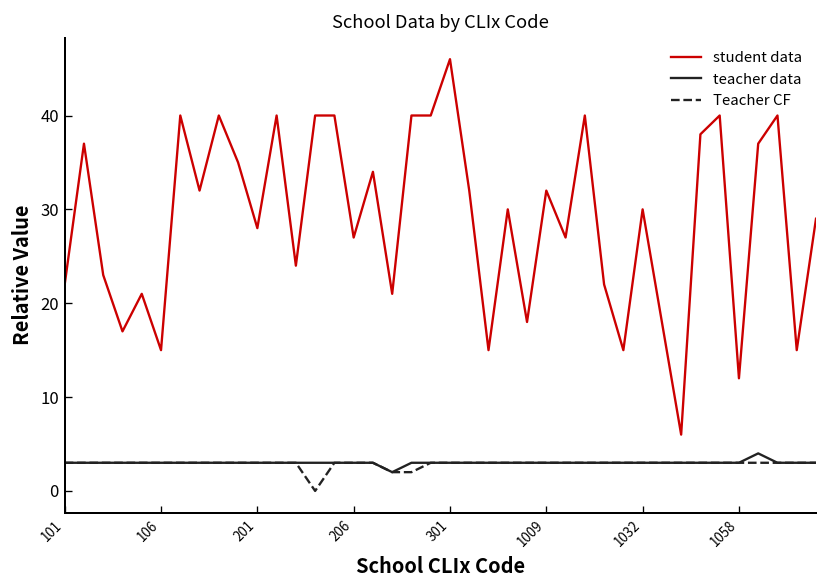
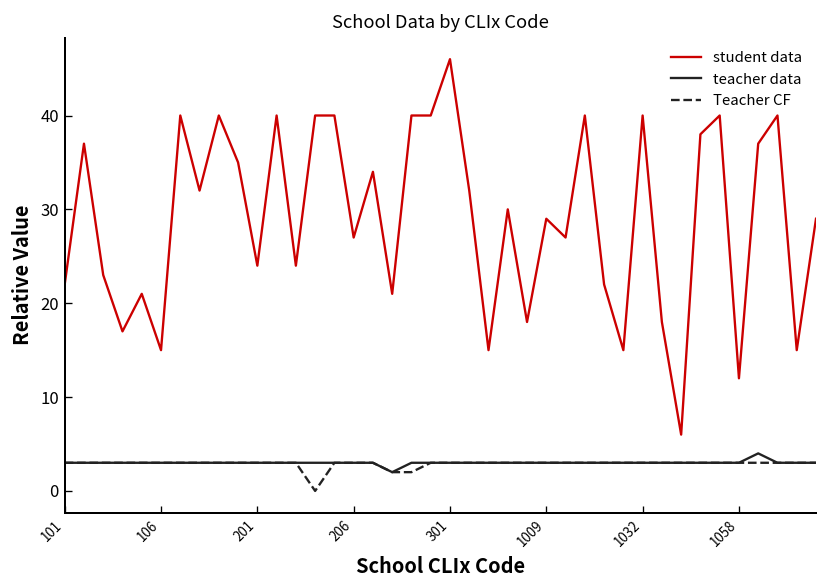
  {
    "student data": {
      "101": 22,
      "106": 15,
-     "201": 28,
+     "201": 24,
      "206": 27,
      "301": 46,
-     "1009": 32,
-     "1032": 30,
+     "1009": 29,
+     "1032": 40,
      "1058": 12
    }
  }
